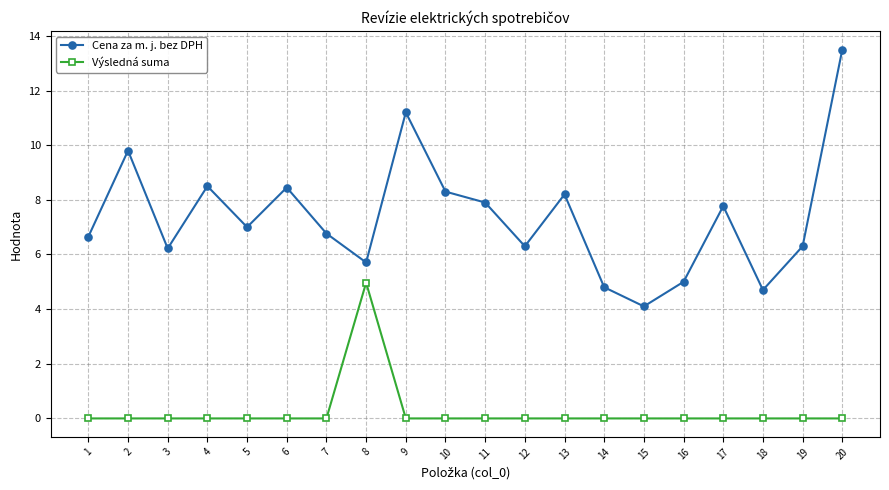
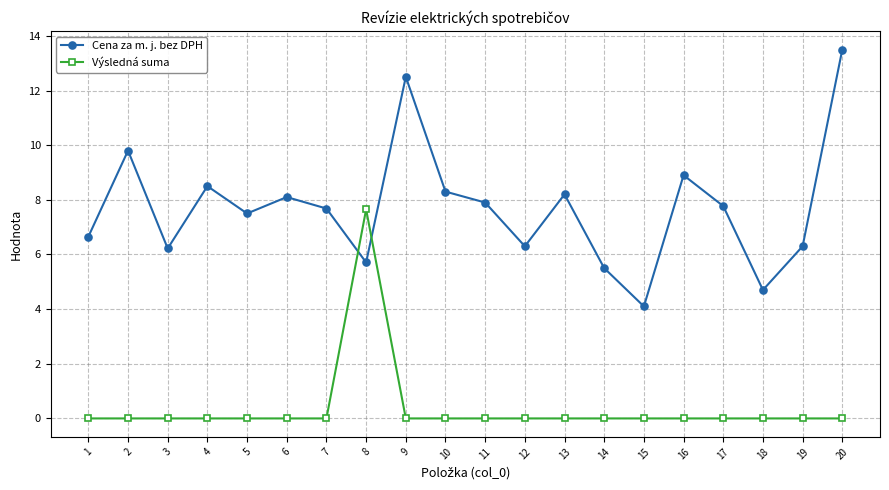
  {
    "Cena za m. j. bez DPH": {
      "1": 6.7,
      "2": 9.8,
      "3": 6.2,
      "4": 8.5,
-     "5": 7.0,
-     "6": 8.5,
-     "7": 6.8,
+     "5": 7.5,
+     "6": 8.1,
+     "7": 7.7,
      "8": 5.7,
-     "9": 11.2,
+     "9": 12.5,
      "10": 8.3,
      "11": 7.9,
      "12": 6.3,
      "13": 8.2,
-     "14": 4.8,
+     "14": 5.5,
      "15": 4.1,
-     "16": 5.0,
+     "16": 8.9,
      "17": 7.8,
      "18": 4.7,
      "19": 6.3,
      "20": 13.5
    },
    "Výsledná suma": {
      "1": 0.0,
      "2": 0.0,
      "3": 0.0,
      "4": 0.0,
      "5": 0.0,
      "6": 0.0,
      "7": 0.0,
-     "8": 5.0,
+     "8": 7.6,
      "9": 0.0,
      "10": 0.0,
      "11": 0.0,
      "12": 0.0,
      "13": 0.0,
      "14": 0.0,
      "15": 0.0,
      "16": 0.0,
      "17": 0.0,
      "18": 0.0,
      "19": 0.0,
      "20": 0.0
    }
  }
